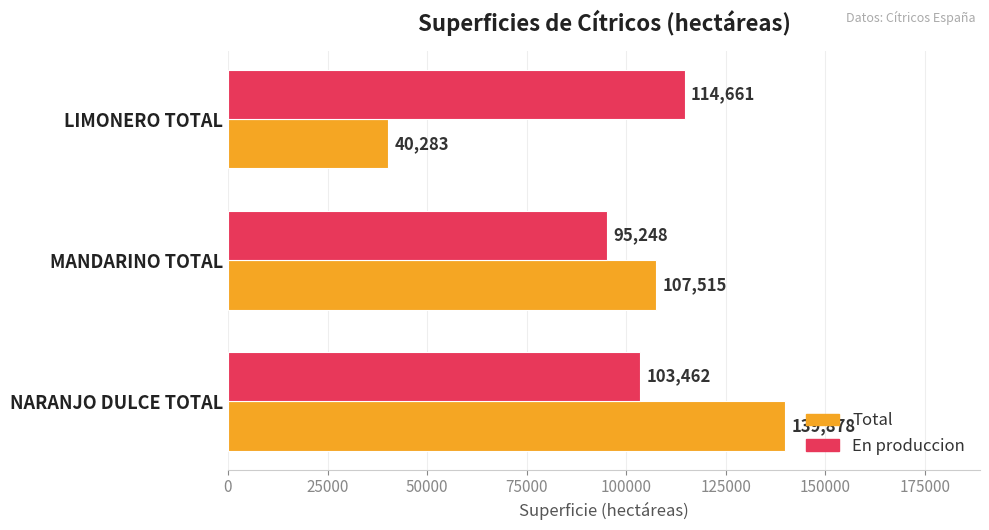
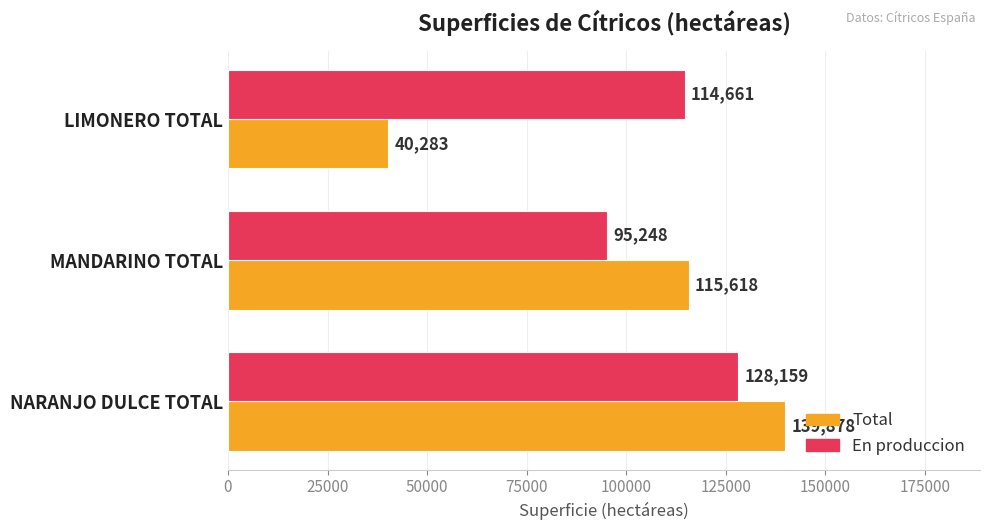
  {
    "Total": {
      "LIMONERO TOTAL": "40,283",
-     "MANDARINO TOTAL": "107,515",
+     "MANDARINO TOTAL": "115,618",
      "NARANJO DULCE TOTAL": "139,878"
    },
    "En produccion": {
      "LIMONERO TOTAL": "114,661",
      "MANDARINO TOTAL": "95,248",
-     "NARANJO DULCE TOTAL": "103,462"
+     "NARANJO DULCE TOTAL": "128,159"
    }
  }
